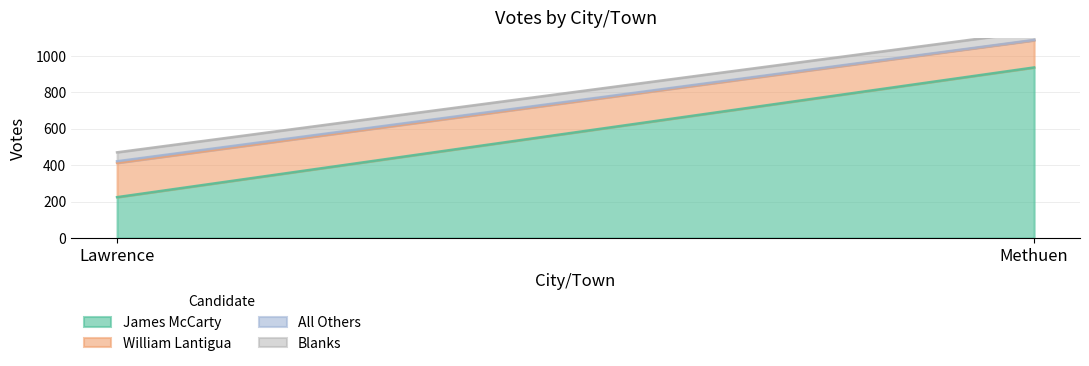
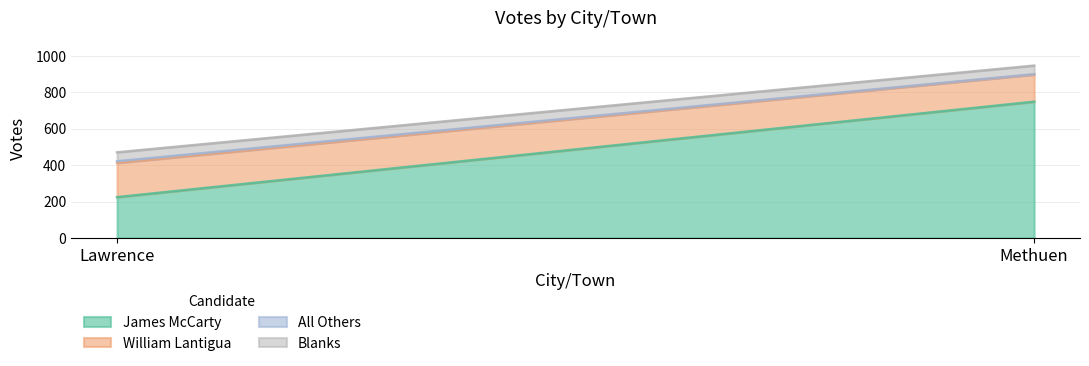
  {
    "James McCarty": {
      "Lawrence": 220,
-     "Methuen": 940
+     "Methuen": 750
    }
  }
